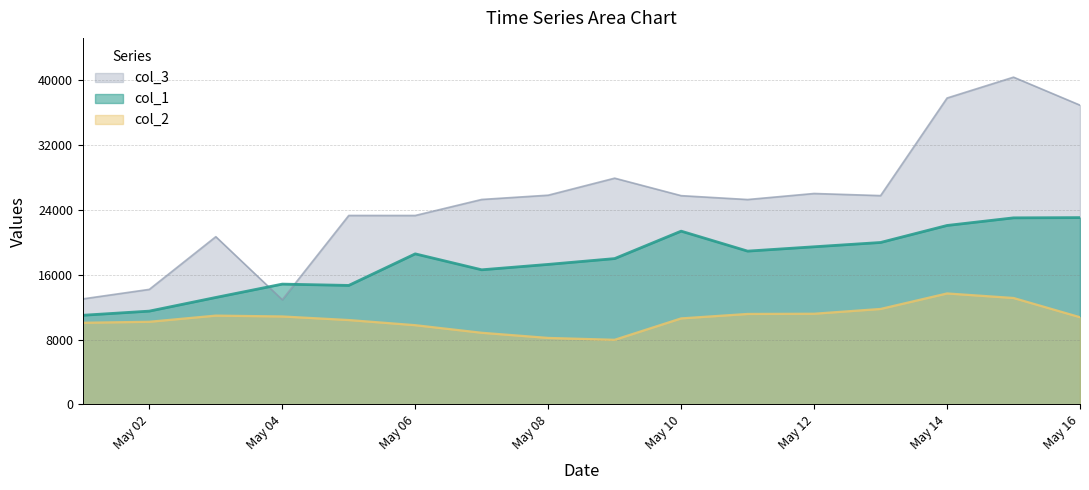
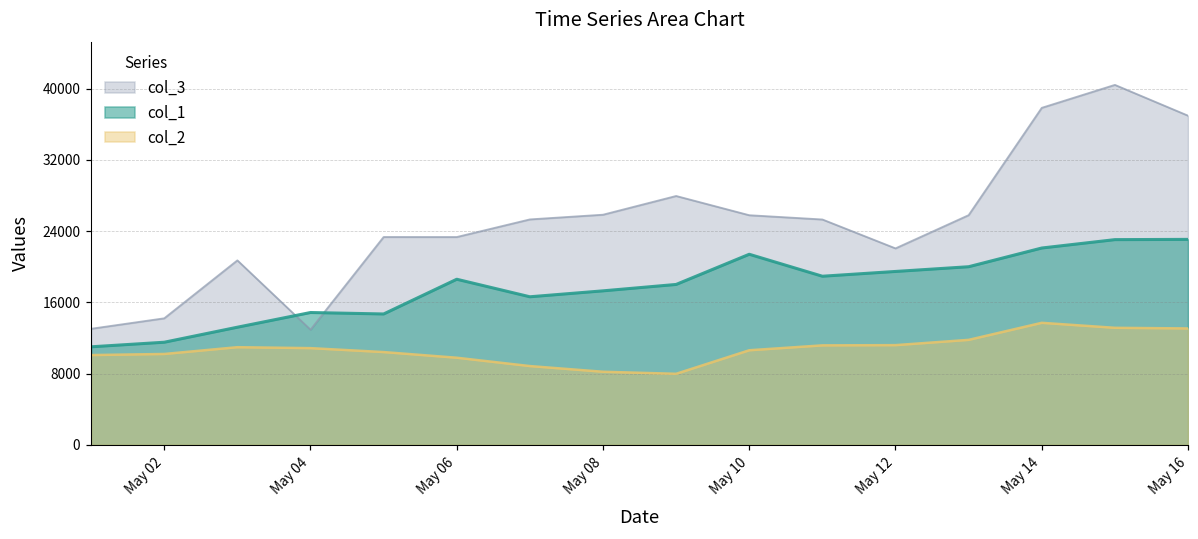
  {
    "col_3": {
      "May 02": 14000,
      "May 04": 13000,
      "May 06": 23000,
      "May 08": 26000,
      "May 10": 26000,
-     "May 12": 26000,
+     "May 12": 22000,
      "May 14": 38000,
      "May 16": 37000
    },
    "col_1": {
      "May 02": 12000,
      "May 04": 15000,
      "May 06": 19000,
      "May 08": 17000,
      "May 10": 21000,
      "May 12": 19000,
      "May 14": 22000,
      "May 16": 23000
    },
    "col_2": {
      "May 02": 10000,
      "May 04": 11000,
      "May 06": 10000,
      "May 08": 8000,
      "May 10": 11000,
      "May 12": 11000,
      "May 14": 14000,
-     "May 16": 11000
+     "May 16": 13000
    }
  }
